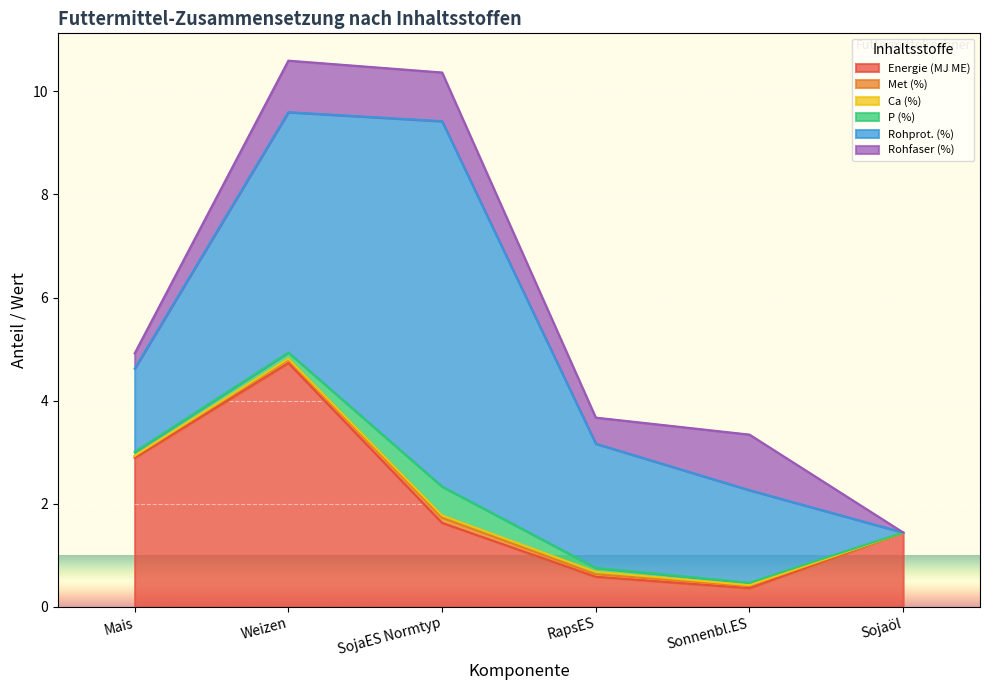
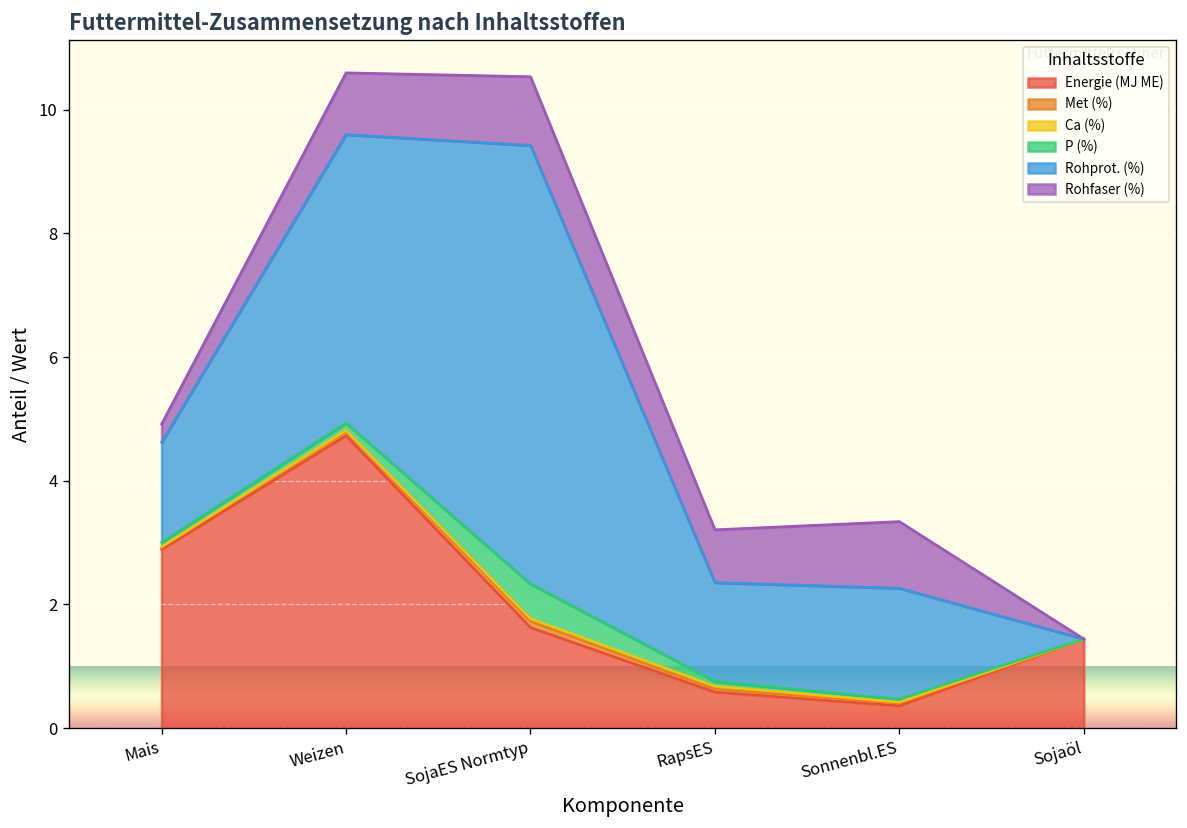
  {
    "P (%)": {
      "Mais": 0.1,
      "Weizen": 0.1,
      "SojaES Normtyp": 0.6,
      "RapsES": 0.1
    },
    "Rohprot. (%)": {
      "Mais": 1.6,
      "Weizen": 4.7,
      "SojaES Normtyp": 7.1,
-     "RapsES": 2.4,
+     "RapsES": 1.6,
      "Sonnenbl.ES": 1.8
    },
    "Rohfaser (%)": {
      "Mais": 0.3,
      "Weizen": 1.0,
-     "SojaES Normtyp": 0.9,
-     "RapsES": 0.5,
+     "SojaES Normtyp": 1.1,
+     "RapsES": 0.9,
      "Sonnenbl.ES": 1.1
    }
  }
